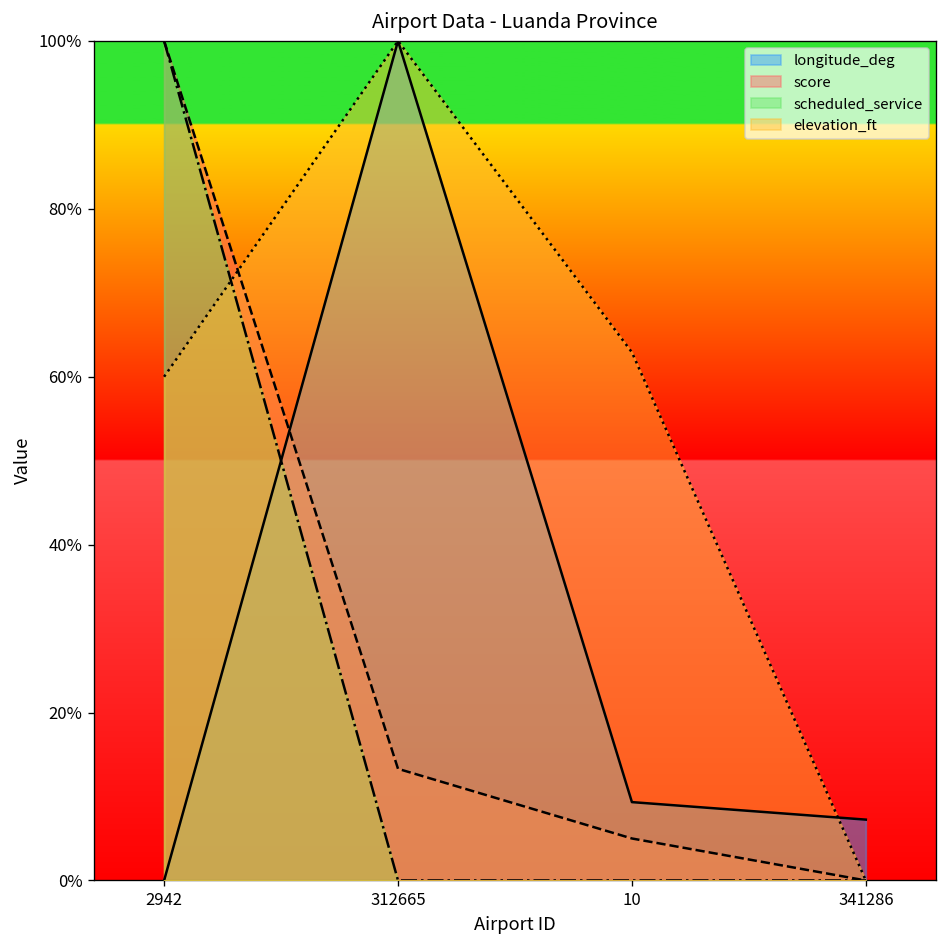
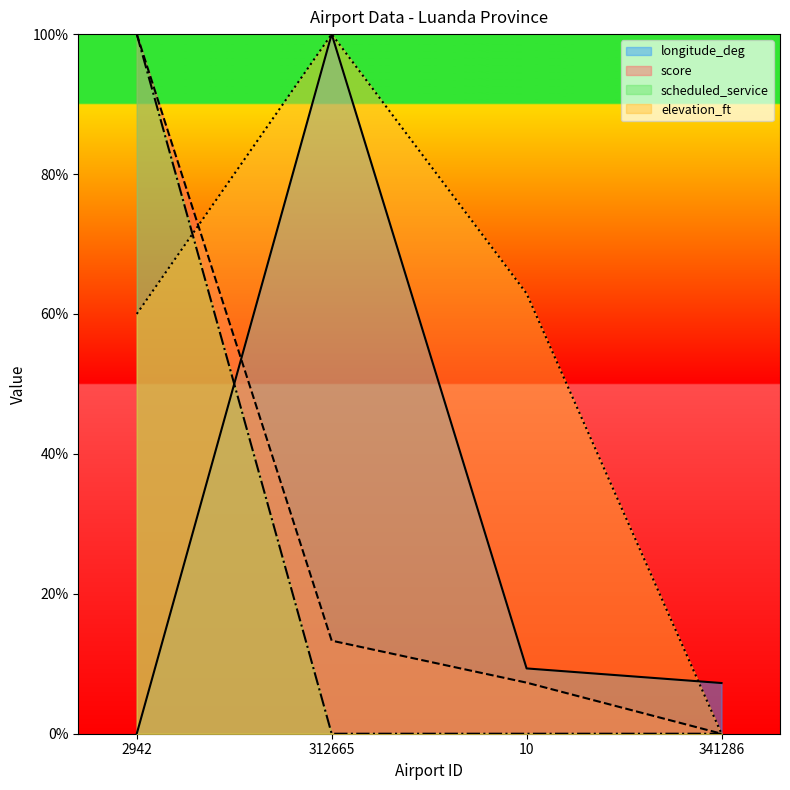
  {
    "longitude_deg": {
      "2942": "0%",
      "10": "9%",
      "341286": "7%"
    },
    "score": {
      "312665": "13%",
-     "10": "5%"
+     "10": "7%"
    },
    "scheduled_service": {
      "312665": "0%",
      "10": "0%"
    },
    "elevation_ft": {
      "2942": "60%",
      "10": "63%"
    }
  }
